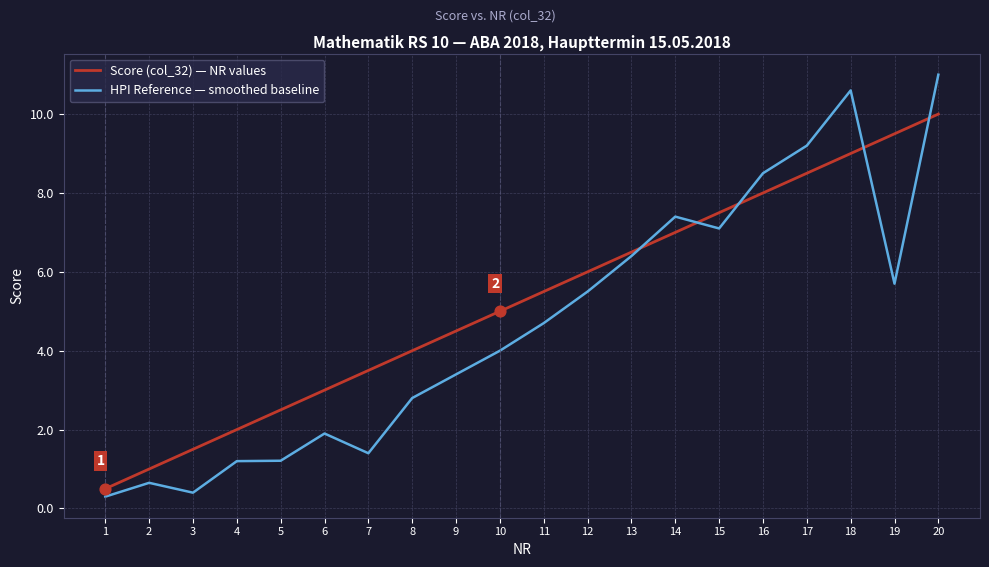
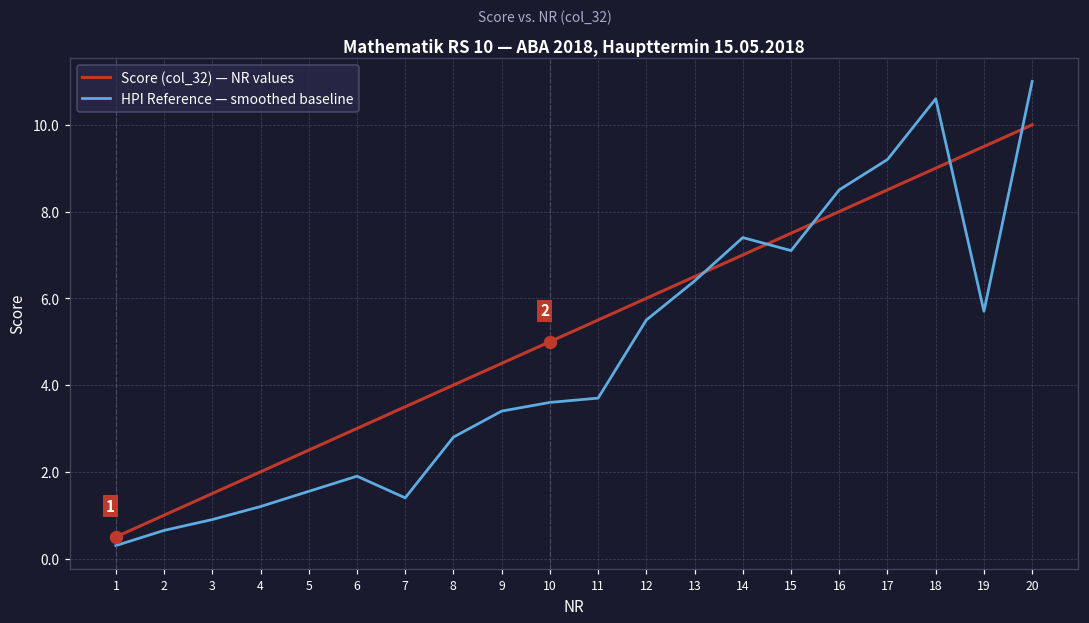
  {
    "HPI Reference — smoothed baseline": {
      "1": 0.3,
      "2": 0.7,
-     "3": 0.4,
+     "3": 0.9,
      "4": 1.2,
-     "5": 1.2,
+     "5": 1.6,
      "6": 1.9,
      "7": 1.4,
      "8": 2.8,
      "9": 3.4,
-     "10": 4.0,
-     "11": 4.7,
+     "10": 3.6,
+     "11": 3.7,
      "12": 5.5,
      "13": 6.4,
      "14": 7.4,
      "15": 7.1,
      "16": 8.5,
      "17": 9.2,
      "18": 10.6,
      "19": 5.7,
      "20": 11.0
    }
  }
